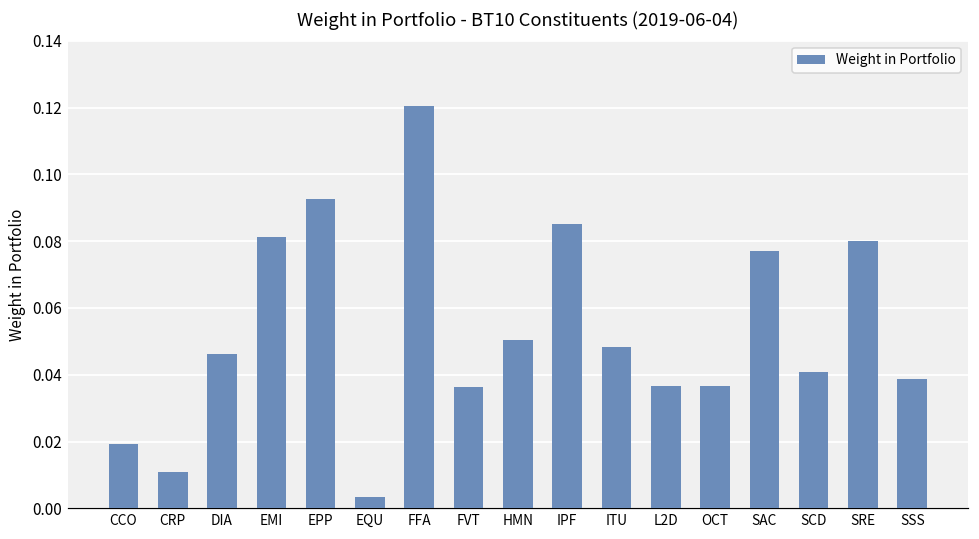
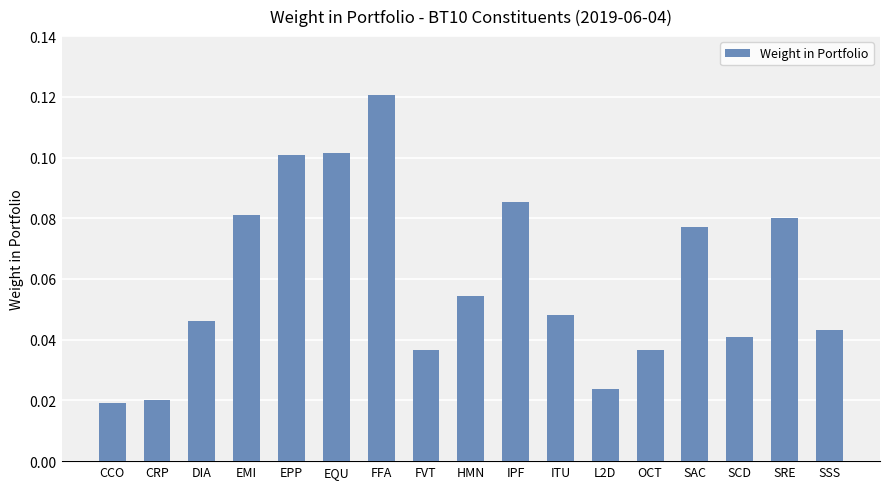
  {
    "CCO": 0.019,
-   "CRP": 0.011,
+   "CRP": 0.020,
    "DIA": 0.046,
    "EMI": 0.081,
-   "EPP": 0.093,
-   "EQU": 0.003,
+   "EPP": 0.101,
+   "EQU": 0.101,
    "FFA": 0.121,
    "FVT": 0.036,
-   "HMN": 0.050,
+   "HMN": 0.054,
    "IPF": 0.085,
    "ITU": 0.048,
-   "L2D": 0.037,
+   "L2D": 0.024,
    "OCT": 0.037,
    "SAC": 0.077,
    "SCD": 0.041,
    "SRE": 0.080,
-   "SSS": 0.039
+   "SSS": 0.043
  }
